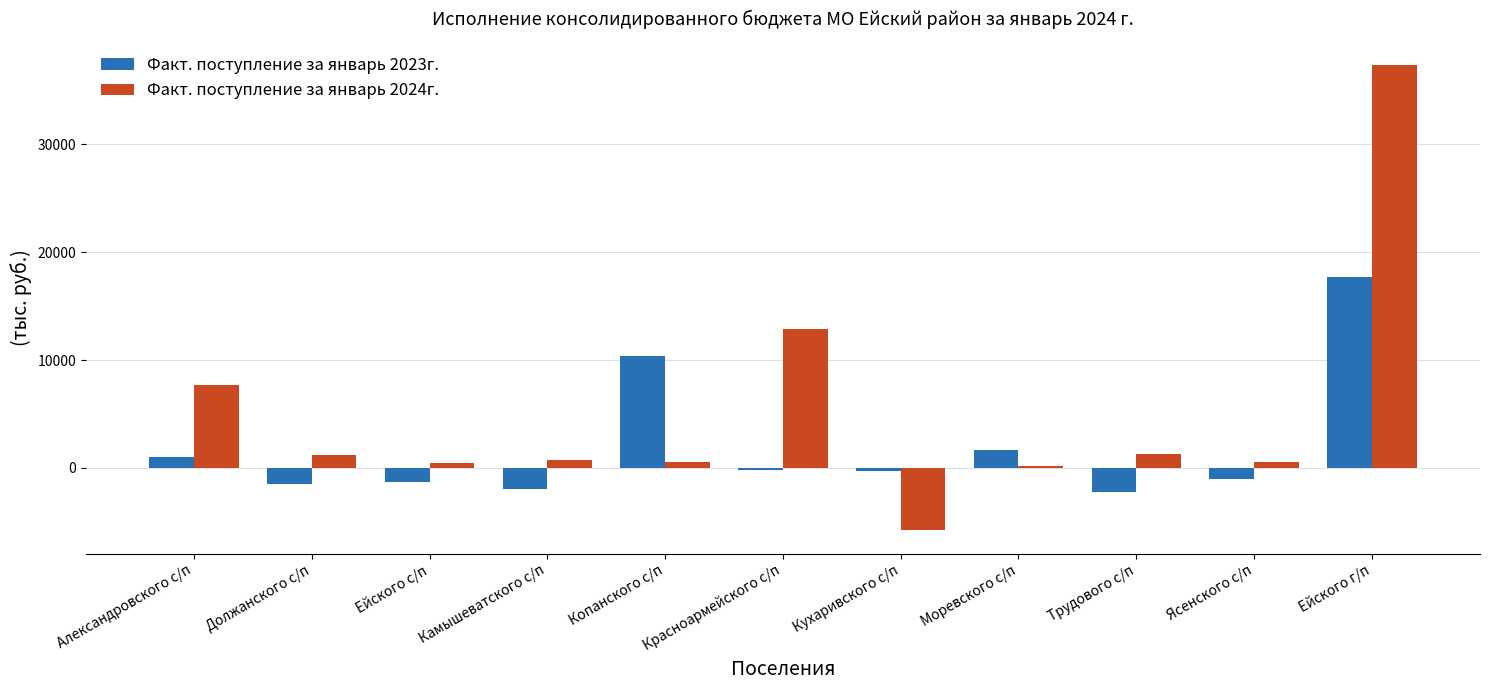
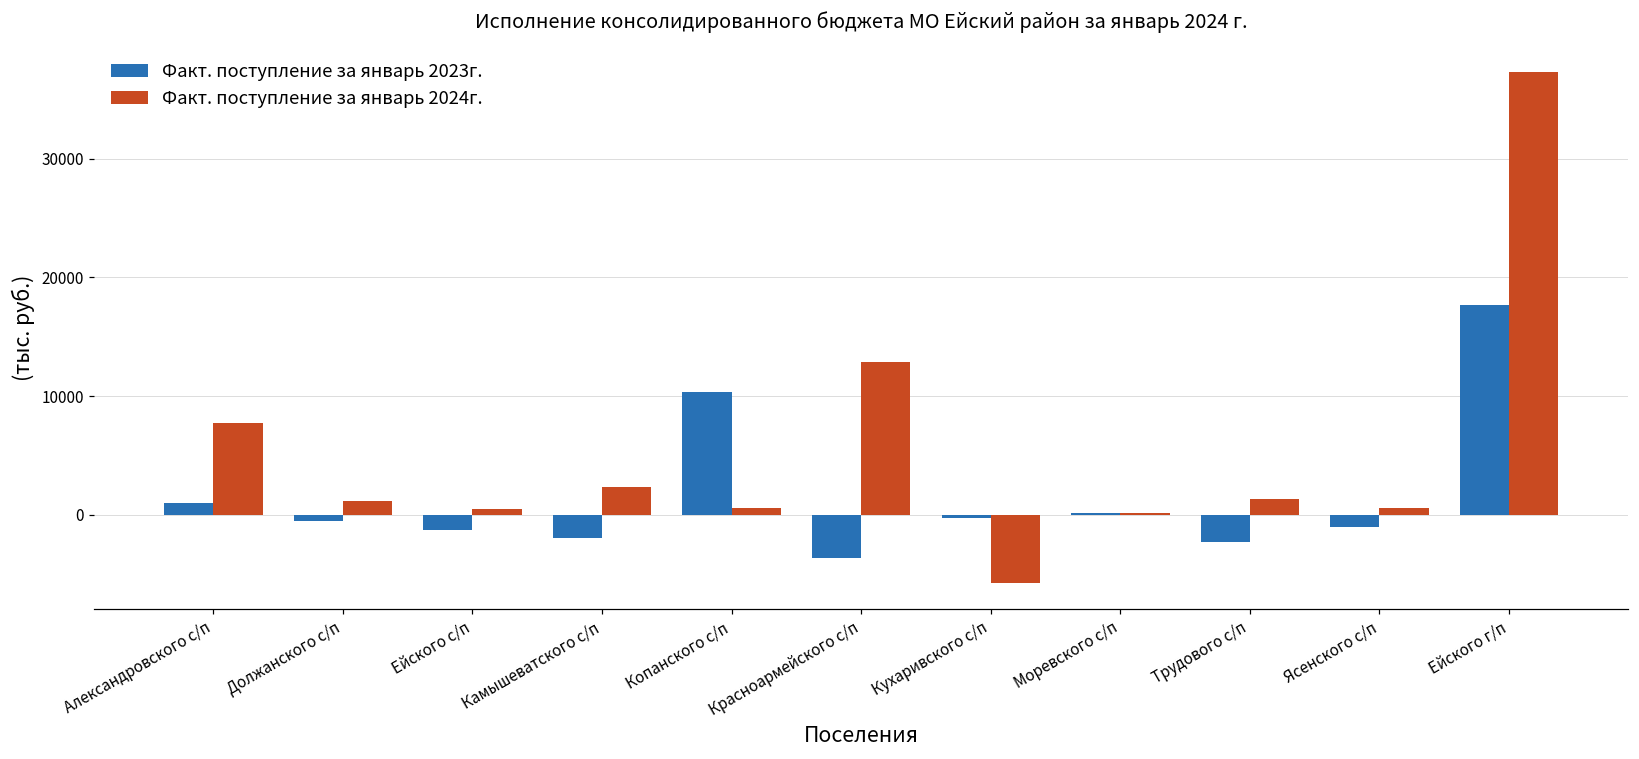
  {
    "Факт. поступление за январь 2023г.": {
      "Александровского с/п": 1000,
-     "Должанского с/п": -1400,
+     "Должанского с/п": -500,
      "Ейского с/п": -1300,
      "Камышеватского с/п": -2000,
      "Копанского с/п": 10300,
-     "Красноармейского с/п": -200,
+     "Красноармейского с/п": -3700,
      "Кухаривского с/п": -300,
-     "Моревского с/п": 1700,
+     "Моревского с/п": 100,
      "Трудового с/п": -2300,
      "Ясенского с/п": -1000,
      "Ейского г/п": 17700
    },
    "Факт. поступление за январь 2024г.": {
      "Александровского с/п": 7700,
      "Должанского с/п": 1200,
      "Ейского с/п": 500,
-     "Камышеватского с/п": 700,
+     "Камышеватского с/п": 2400,
      "Копанского с/п": 600,
      "Красноармейского с/п": 12900,
      "Кухаривского с/п": -5800,
      "Трудового с/п": 1300,
      "Ясенского с/п": 500,
      "Ейского г/п": 37300
    }
  }
